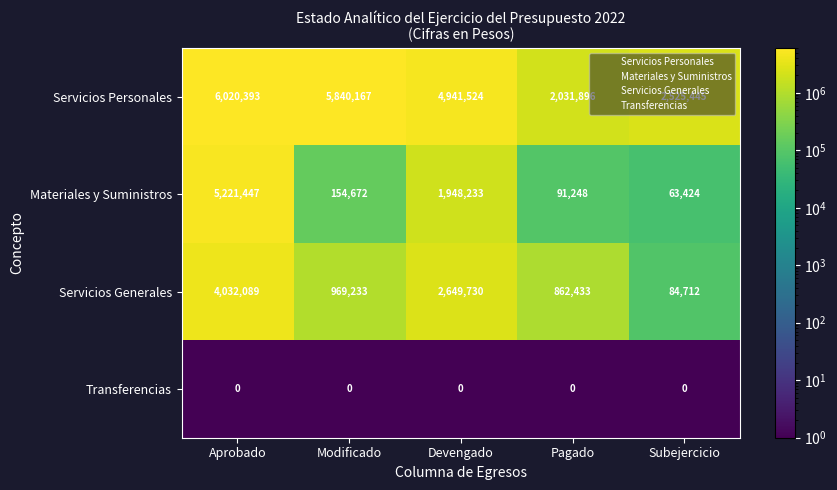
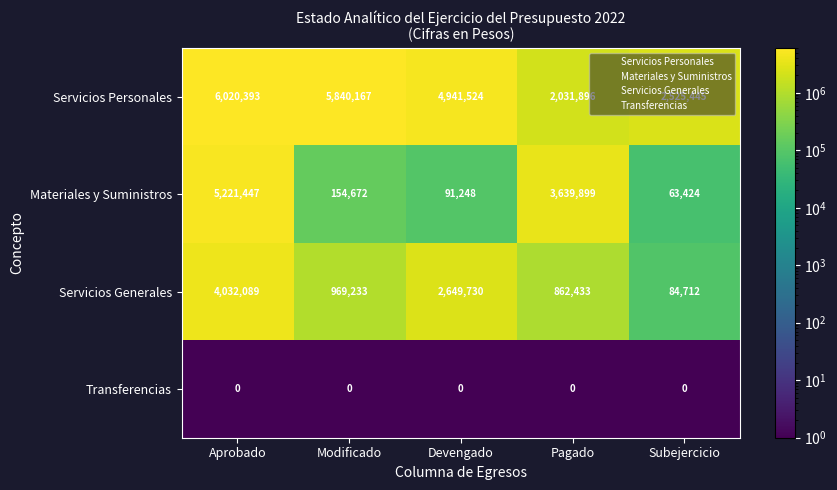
  {
    "Servicios Personales": {
      "Aprobado": "6,020,393",
      "Modificado": "5,840,167",
      "Devengado": "4,941,524"
    },
    "Materiales y Suministros": {
      "Aprobado": "5,221,447",
      "Modificado": "154,672",
-     "Devengado": "1,948,233",
-     "Pagado": "91,248",
+     "Devengado": "91,248",
+     "Pagado": "3,639,899",
      "Subejercicio": "63,424"
    },
    "Servicios Generales": {
      "Aprobado": "4,032,089",
      "Modificado": "969,233",
      "Devengado": "2,649,730",
      "Pagado": "862,433",
      "Subejercicio": "84,712"
    },
    "Transferencias": {
      "Aprobado": "0",
      "Modificado": "0",
      "Devengado": "0",
      "Pagado": "0",
      "Subejercicio": "0"
    }
  }
